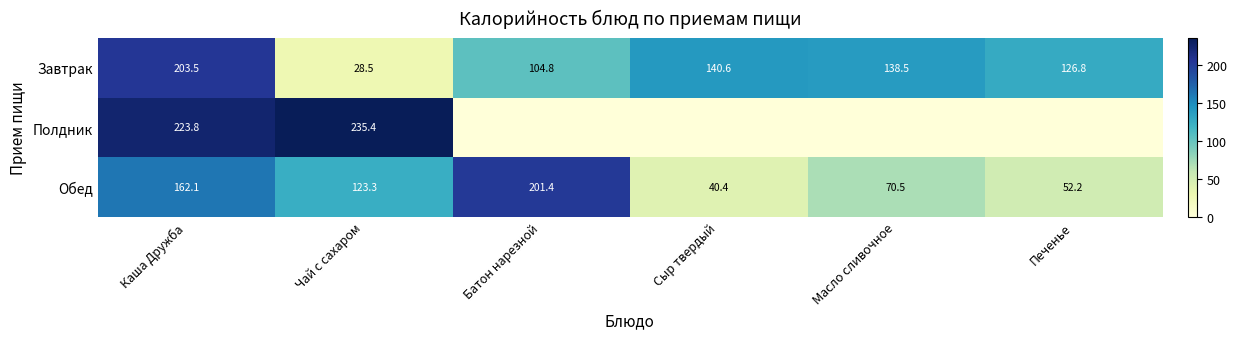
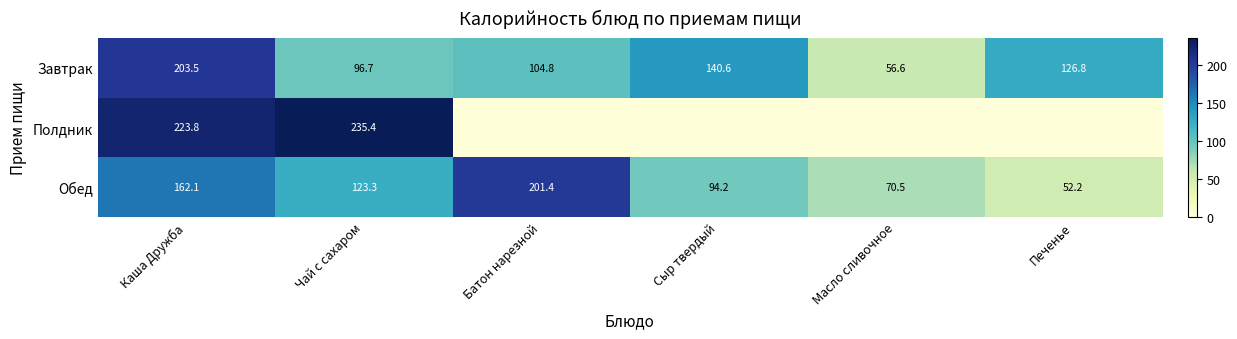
  {
    "Завтрак": {
      "Каша Дружба": 203.5,
-     "Чай с сахаром": 28.5,
+     "Чай с сахаром": 96.7,
      "Батон нарезной": 104.8,
      "Сыр твердый": 140.6,
-     "Масло сливочное": 138.5,
+     "Масло сливочное": 56.6,
      "Печенье": 126.8
    },
    "Полдник": {
      "Каша Дружба": 223.8,
      "Чай с сахаром": 235.4
    },
    "Обед": {
      "Каша Дружба": 162.1,
      "Чай с сахаром": 123.3,
      "Батон нарезной": 201.4,
-     "Сыр твердый": 40.4,
+     "Сыр твердый": 94.2,
      "Масло сливочное": 70.5,
      "Печенье": 52.2
    }
  }
